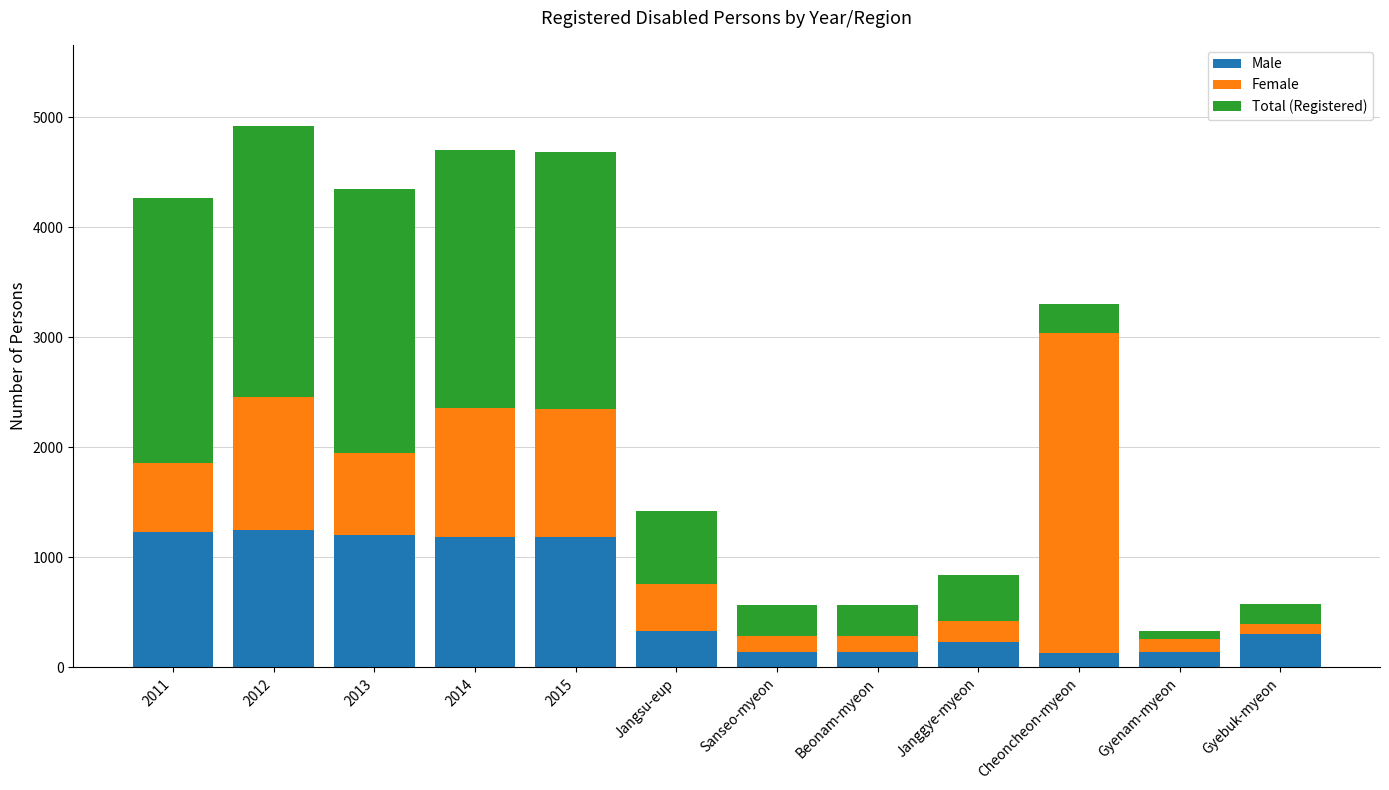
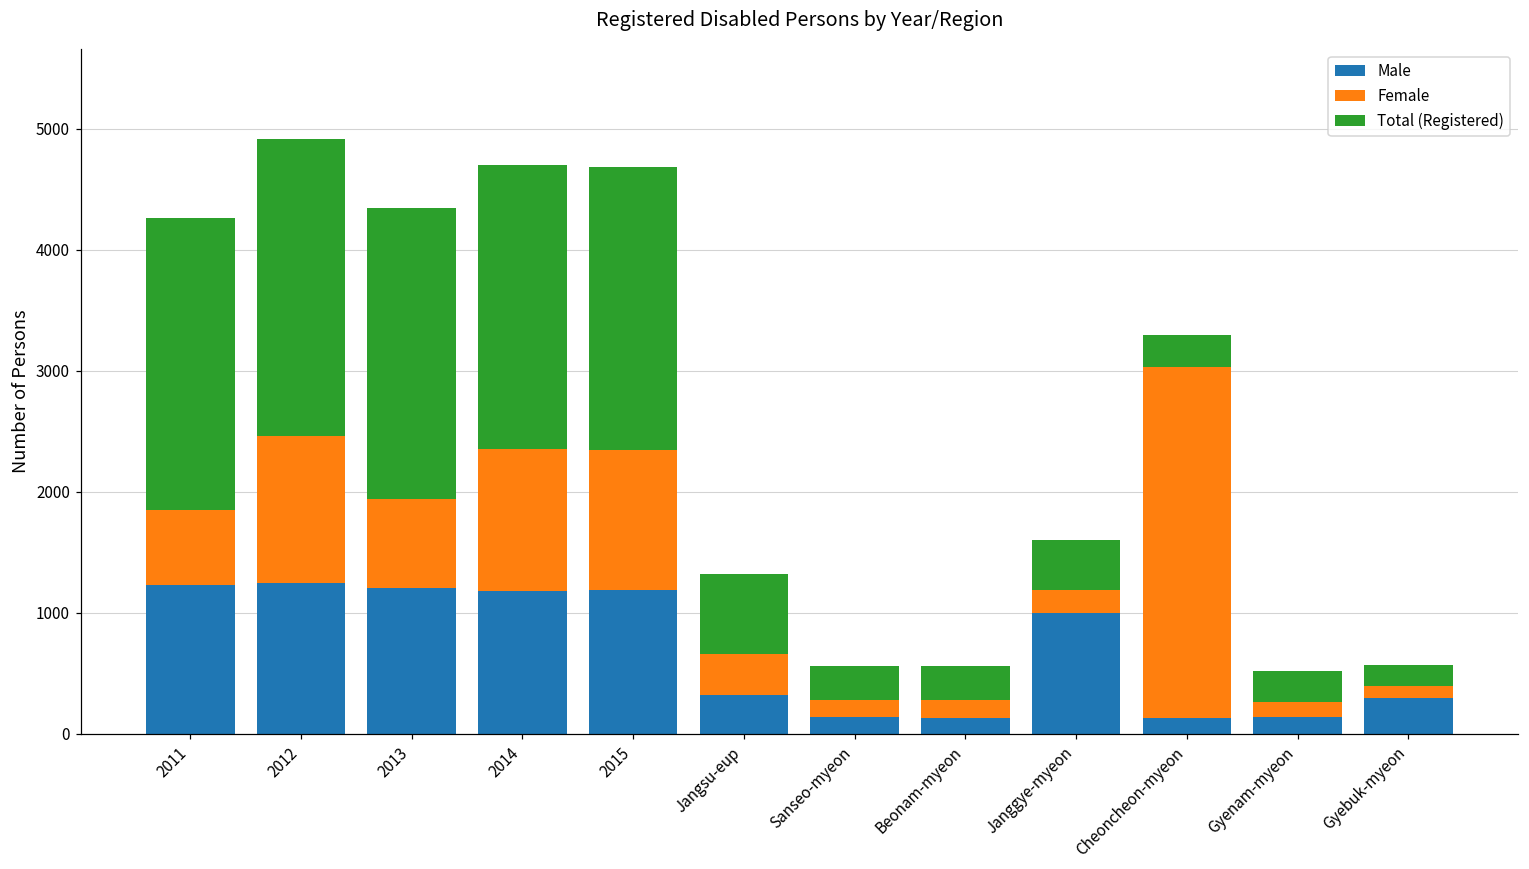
  {
    "Male": {
      "2011": 1230,
      "2012": 1250,
      "2013": 1200,
      "2014": 1190,
      "2015": 1190,
      "Jangsu-eup": 330,
      "Sanseo-myeon": 140,
      "Beonam-myeon": 130,
-     "Janggye-myeon": 230,
+     "Janggye-myeon": 1000,
      "Cheoncheon-myeon": 130,
      "Gyenam-myeon": 140,
      "Gyebuk-myeon": 300
    },
    "Female": {
      "2011": 630,
      "2012": 1210,
      "2013": 740,
      "2014": 1170,
      "2015": 1160,
-     "Jangsu-eup": 440,
+     "Jangsu-eup": 340,
      "Sanseo-myeon": 140,
      "Beonam-myeon": 150,
      "Janggye-myeon": 190,
      "Cheoncheon-myeon": 2910,
      "Gyenam-myeon": 120,
      "Gyebuk-myeon": 90
    },
    "Total (Registered)": {
      "2011": 2410,
      "2012": 2460,
      "2013": 2410,
      "2014": 2350,
      "2015": 2340,
      "Jangsu-eup": 660,
      "Sanseo-myeon": 280,
      "Beonam-myeon": 280,
      "Janggye-myeon": 420,
      "Cheoncheon-myeon": 260,
-     "Gyenam-myeon": 70,
+     "Gyenam-myeon": 260,
      "Gyebuk-myeon": 180
    }
  }
